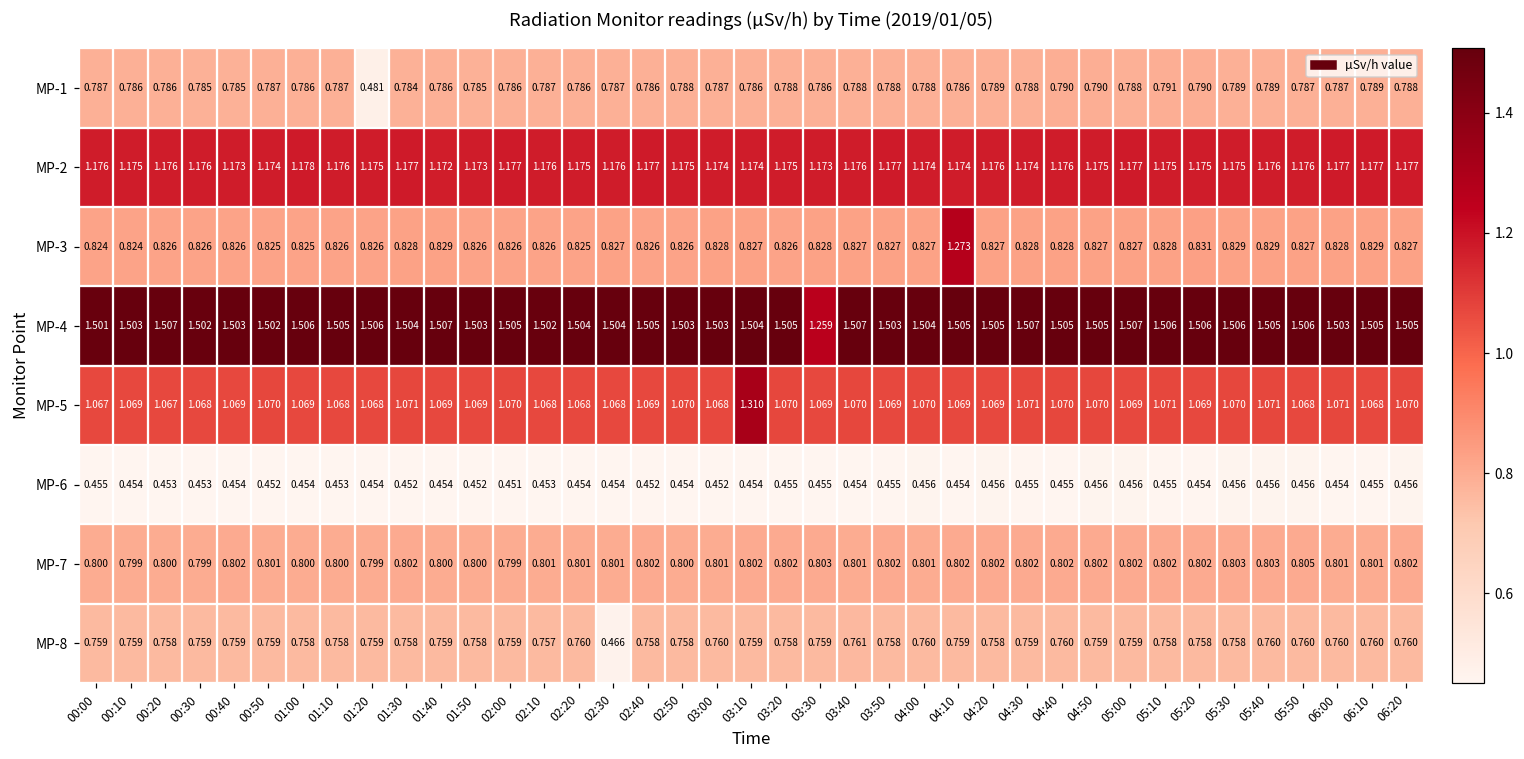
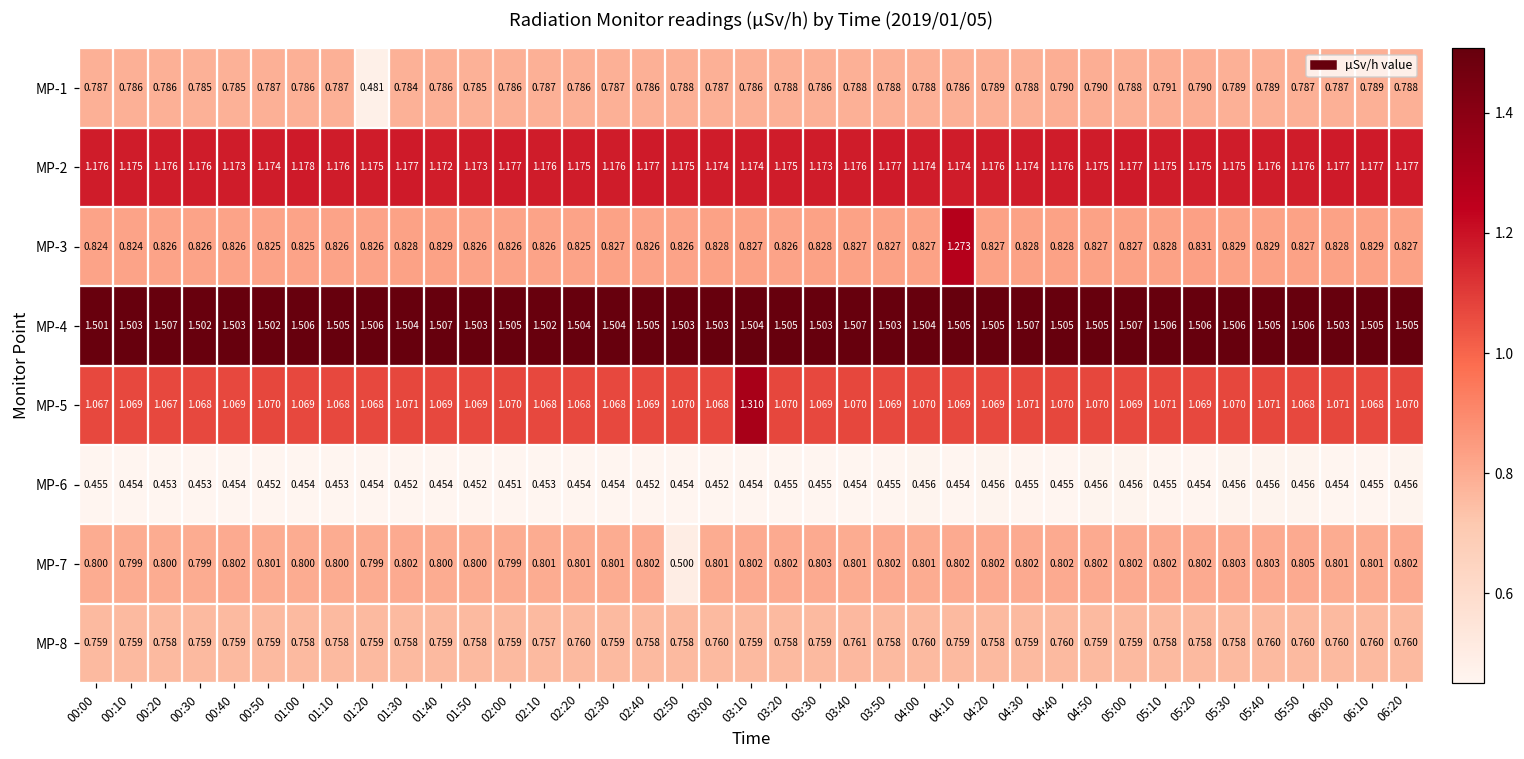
  {
    "MP-4": {
      "00:00": 1.501,
      "00:10": 1.503,
      "00:20": 1.507,
      "00:30": 1.502,
      "00:40": 1.503,
      "00:50": 1.502,
      "01:00": 1.506,
      "01:10": 1.505,
      "01:20": 1.506,
      "01:30": 1.504,
      "01:40": 1.507,
      "01:50": 1.503,
      "02:00": 1.505,
      "02:10": 1.502,
      "02:20": 1.504,
      "02:30": 1.504,
      "02:40": 1.505,
      "02:50": 1.503,
      "03:00": 1.503,
      "03:10": 1.504,
      "03:20": 1.505,
-     "03:30": 1.259,
+     "03:30": 1.503,
      "03:40": 1.507,
      "03:50": 1.503,
      "04:00": 1.504,
      "04:10": 1.505,
      "04:20": 1.505,
      "04:30": 1.507,
      "04:40": 1.505,
      "04:50": 1.505,
      "05:00": 1.507,
      "05:10": 1.506,
      "05:20": 1.506,
      "05:30": 1.506,
      "05:40": 1.505,
      "05:50": 1.506,
      "06:00": 1.503,
      "06:10": 1.505,
      "06:20": 1.505
    },
    "MP-7": {
      "00:00": 0.800,
      "00:10": 0.799,
      "00:20": 0.800,
      "00:30": 0.799,
      "00:40": 0.802,
      "00:50": 0.801,
      "01:00": 0.800,
      "01:10": 0.800,
      "01:20": 0.799,
      "01:30": 0.802,
      "01:40": 0.800,
      "01:50": 0.800,
      "02:00": 0.799,
      "02:10": 0.801,
      "02:20": 0.801,
      "02:30": 0.801,
      "02:40": 0.802,
-     "02:50": 0.800,
+     "02:50": 0.500,
      "03:00": 0.801,
      "03:10": 0.802,
      "03:20": 0.802,
      "03:30": 0.803,
      "03:40": 0.801,
      "03:50": 0.802,
      "04:00": 0.801,
      "04:10": 0.802,
      "04:20": 0.802,
      "04:30": 0.802,
      "04:40": 0.802,
      "04:50": 0.802,
      "05:00": 0.802,
      "05:10": 0.802,
      "05:20": 0.802,
      "05:30": 0.803,
      "05:40": 0.803,
      "05:50": 0.805,
      "06:00": 0.801,
      "06:10": 0.801,
      "06:20": 0.802
    },
    "MP-8": {
      "00:00": 0.759,
      "00:10": 0.759,
      "00:20": 0.758,
      "00:30": 0.759,
      "00:40": 0.759,
      "00:50": 0.759,
      "01:00": 0.758,
      "01:10": 0.758,
      "01:20": 0.759,
      "01:30": 0.758,
      "01:40": 0.759,
      "01:50": 0.758,
      "02:00": 0.759,
      "02:10": 0.757,
      "02:20": 0.760,
-     "02:30": 0.466,
+     "02:30": 0.759,
      "02:40": 0.758,
      "02:50": 0.758,
      "03:00": 0.760,
      "03:10": 0.759,
      "03:20": 0.758,
      "03:30": 0.759,
      "03:40": 0.761,
      "03:50": 0.758,
      "04:00": 0.760,
      "04:10": 0.759,
      "04:20": 0.758,
      "04:30": 0.759,
      "04:40": 0.760,
      "04:50": 0.759,
      "05:00": 0.759,
      "05:10": 0.758,
      "05:20": 0.758,
      "05:30": 0.758,
      "05:40": 0.760,
      "05:50": 0.760,
      "06:00": 0.760,
      "06:10": 0.760,
      "06:20": 0.760
    }
  }
